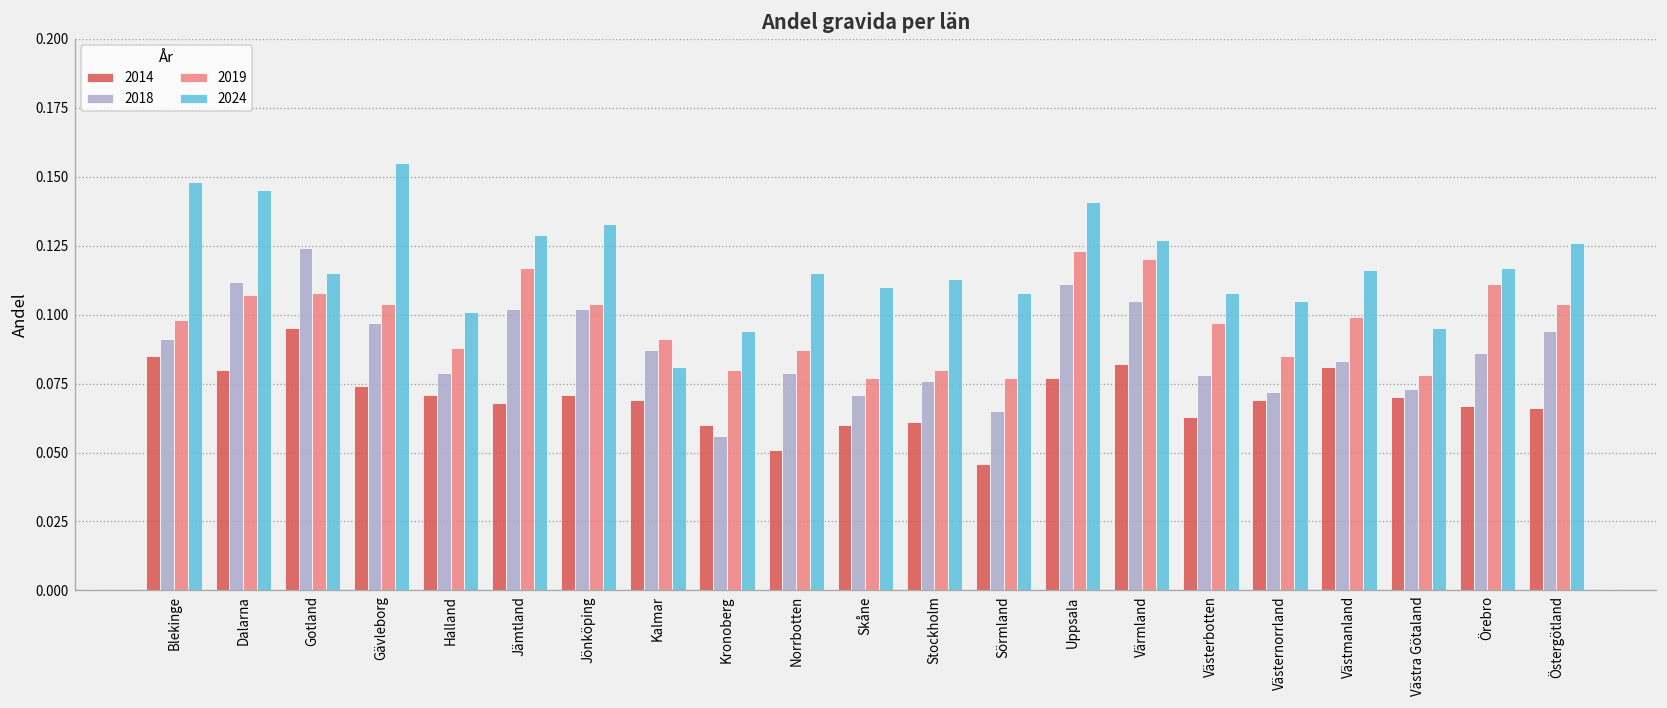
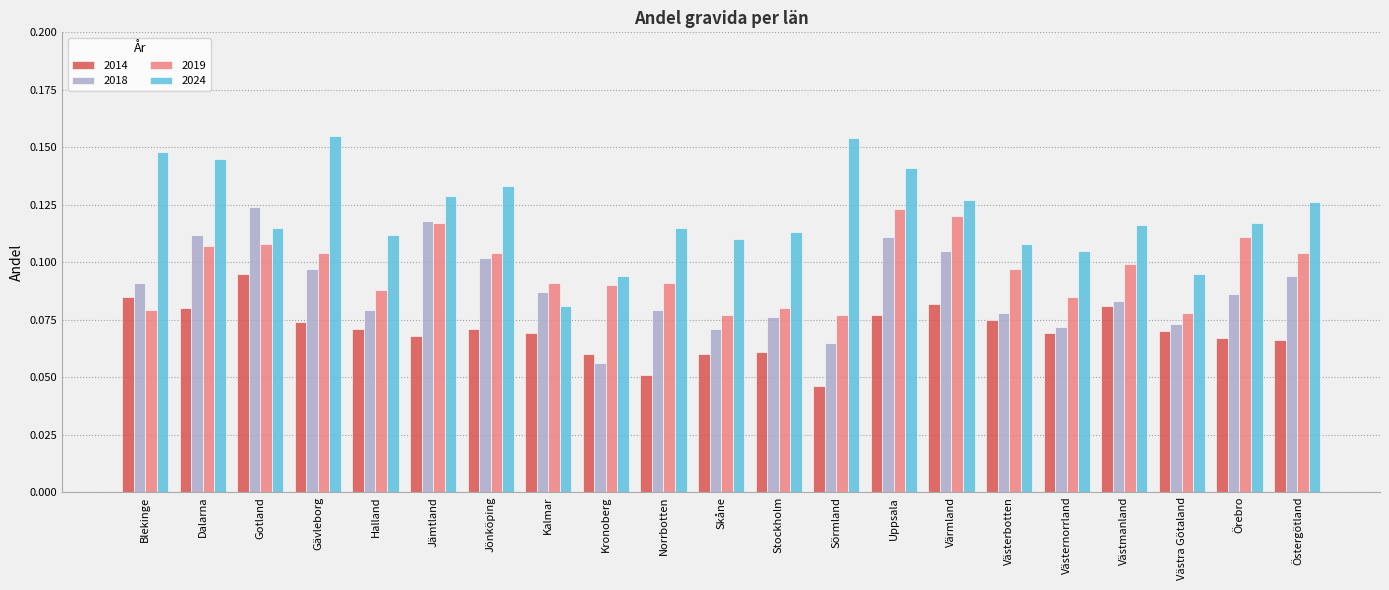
  {
    "2014": {
      "Blekinge": 0.085,
      "Dalarna": 0.080,
      "Gotland": 0.095,
      "Gävleborg": 0.074,
      "Halland": 0.071,
      "Jämtland": 0.068,
      "Jönköping": 0.071,
      "Kalmar": 0.069,
      "Kronoberg": 0.060,
      "Norrbotten": 0.051,
      "Skåne": 0.060,
      "Stockholm": 0.061,
      "Sörmland": 0.046,
      "Uppsala": 0.077,
      "Värmland": 0.082,
-     "Västerbotten": 0.063,
+     "Västerbotten": 0.075,
      "Västernorrland": 0.069,
      "Västmanland": 0.081,
      "Västra Götaland": 0.070,
      "Örebro": 0.067,
      "Östergötland": 0.066
    },
    "2018": {
      "Blekinge": 0.091,
      "Dalarna": 0.112,
      "Gotland": 0.124,
      "Gävleborg": 0.097,
      "Halland": 0.079,
-     "Jämtland": 0.102,
+     "Jämtland": 0.118,
      "Jönköping": 0.102,
      "Kalmar": 0.087,
      "Kronoberg": 0.056,
      "Norrbotten": 0.079,
      "Skåne": 0.071,
      "Stockholm": 0.076,
      "Sörmland": 0.065,
      "Uppsala": 0.111,
      "Värmland": 0.105,
      "Västerbotten": 0.078,
      "Västernorrland": 0.072,
      "Västmanland": 0.083,
      "Västra Götaland": 0.073,
      "Örebro": 0.086,
      "Östergötland": 0.094
    },
    "2019": {
-     "Blekinge": 0.098,
+     "Blekinge": 0.079,
      "Dalarna": 0.107,
      "Gotland": 0.108,
      "Gävleborg": 0.104,
      "Halland": 0.088,
      "Jämtland": 0.117,
      "Jönköping": 0.104,
      "Kalmar": 0.091,
-     "Kronoberg": 0.08,
-     "Norrbotten": 0.087,
+     "Kronoberg": 0.09,
+     "Norrbotten": 0.091,
      "Skåne": 0.077,
      "Stockholm": 0.080,
      "Sörmland": 0.077,
      "Uppsala": 0.123,
      "Värmland": 0.120,
      "Västerbotten": 0.097,
      "Västernorrland": 0.085,
      "Västmanland": 0.099,
      "Västra Götaland": 0.078,
      "Örebro": 0.111,
      "Östergötland": 0.104
    },
    "2024": {
      "Blekinge": 0.148,
      "Dalarna": 0.145,
      "Gotland": 0.115,
      "Gävleborg": 0.155,
-     "Halland": 0.101,
+     "Halland": 0.112,
      "Jämtland": 0.129,
      "Jönköping": 0.133,
      "Kalmar": 0.081,
      "Kronoberg": 0.094,
      "Norrbotten": 0.115,
      "Skåne": 0.110,
      "Stockholm": 0.113,
-     "Sörmland": 0.108,
+     "Sörmland": 0.154,
      "Uppsala": 0.141,
      "Värmland": 0.127,
      "Västerbotten": 0.108,
      "Västernorrland": 0.105,
      "Västmanland": 0.116,
      "Västra Götaland": 0.095,
      "Örebro": 0.117,
      "Östergötland": 0.126
    }
  }
